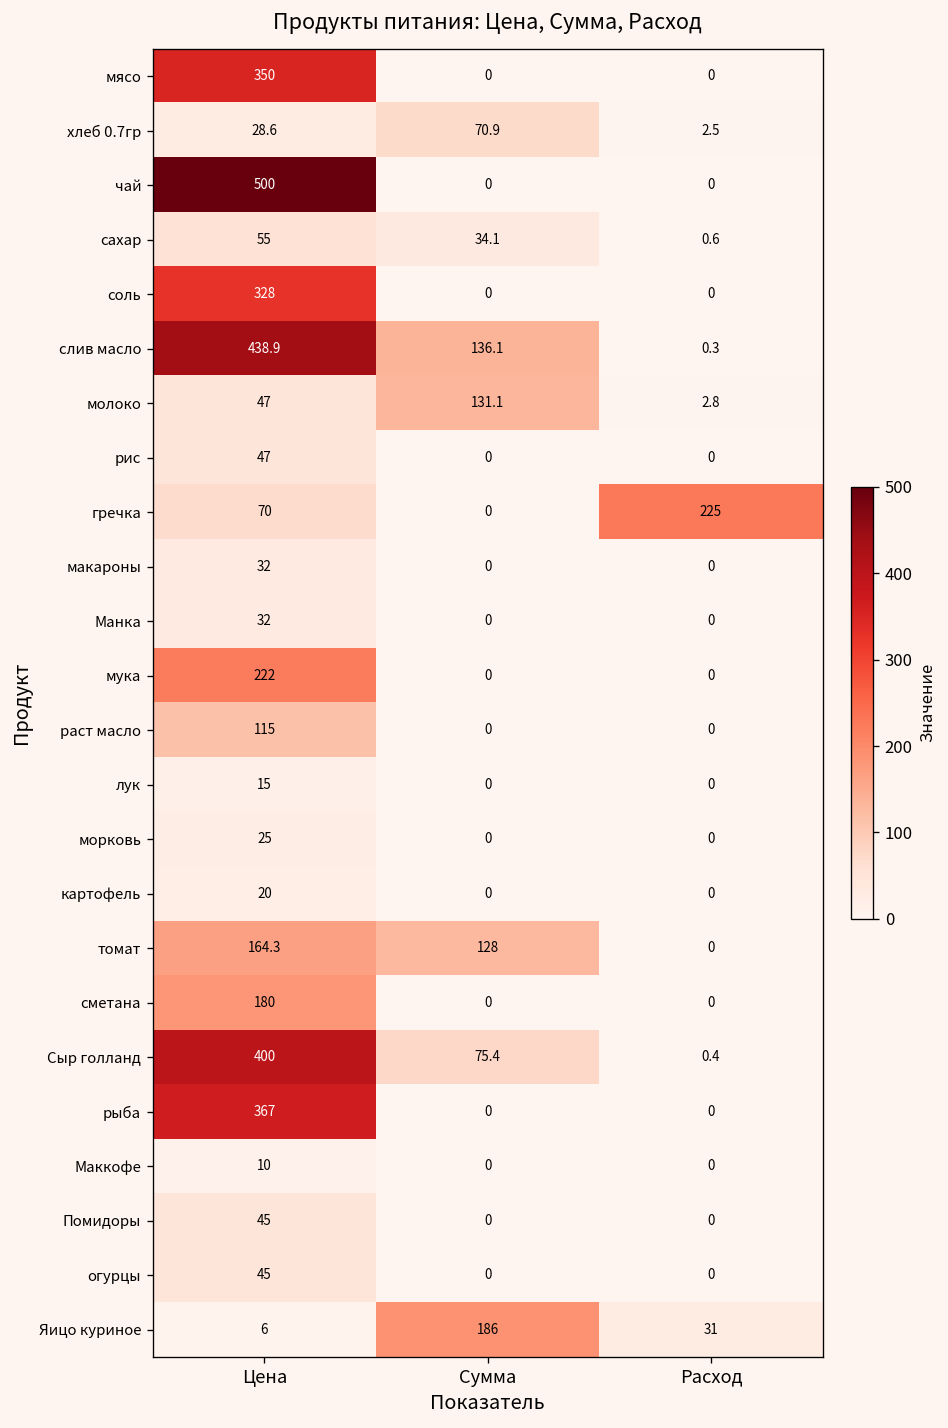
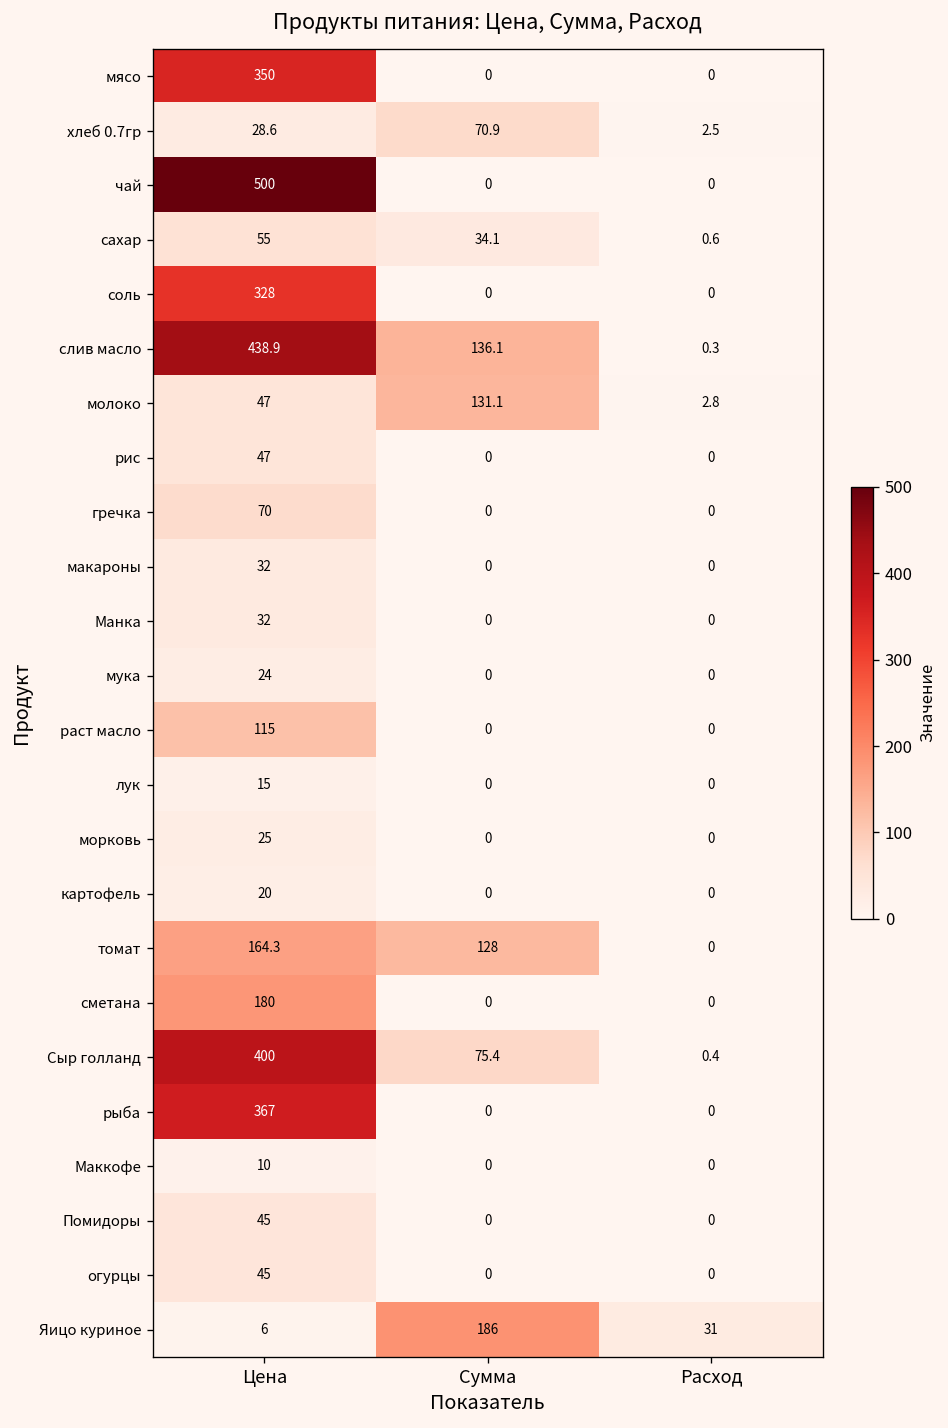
  {
    "мясо": {
      "Цена": 350,
      "Сумма": 0,
      "Расход": 0
    },
    "хлеб 0.7гр": {
      "Цена": 28.6,
      "Сумма": 70.9,
      "Расход": 2.5
    },
    "чай": {
      "Цена": 500,
      "Сумма": 0,
      "Расход": 0
    },
    "сахар": {
      "Цена": 55,
      "Сумма": 34.1,
      "Расход": 0.6
    },
    "соль": {
      "Цена": 328,
      "Сумма": 0,
      "Расход": 0
    },
    "слив масло": {
      "Цена": 438.9,
      "Сумма": 136.1,
      "Расход": 0.3
    },
    "молоко": {
      "Цена": 47,
      "Сумма": 131.1,
      "Расход": 2.8
    },
    "рис": {
      "Цена": 47,
      "Сумма": 0,
      "Расход": 0
    },
    "гречка": {
      "Цена": 70,
      "Сумма": 0,
-     "Расход": 225
+     "Расход": 0
    },
    "макароны": {
      "Цена": 32,
      "Сумма": 0,
      "Расход": 0
    },
    "Манка": {
      "Цена": 32,
      "Сумма": 0,
      "Расход": 0
    },
    "мука": {
-     "Цена": 222,
+     "Цена": 24,
      "Сумма": 0,
      "Расход": 0
    },
    "раст масло": {
      "Цена": 115,
      "Сумма": 0,
      "Расход": 0
    },
    "лук": {
      "Цена": 15,
      "Сумма": 0,
      "Расход": 0
    },
    "морковь": {
      "Цена": 25,
      "Сумма": 0,
      "Расход": 0
    },
    "картофель": {
      "Цена": 20,
      "Сумма": 0,
      "Расход": 0
    },
    "томат": {
      "Цена": 164.3,
      "Сумма": 128,
      "Расход": 0
    },
    "сметана": {
      "Цена": 180,
      "Сумма": 0,
      "Расход": 0
    },
    "Сыр голланд": {
      "Цена": 400,
      "Сумма": 75.4,
      "Расход": 0.4
    },
    "рыба": {
      "Цена": 367,
      "Сумма": 0,
      "Расход": 0
    },
    "Маккофе": {
      "Цена": 10,
      "Сумма": 0,
      "Расход": 0
    },
    "Помидоры": {
      "Цена": 45,
      "Сумма": 0,
      "Расход": 0
    },
    "огурцы": {
      "Цена": 45,
      "Сумма": 0,
      "Расход": 0
    },
    "Яицо куриное": {
      "Цена": 6,
      "Сумма": 186,
      "Расход": 31
    }
  }
